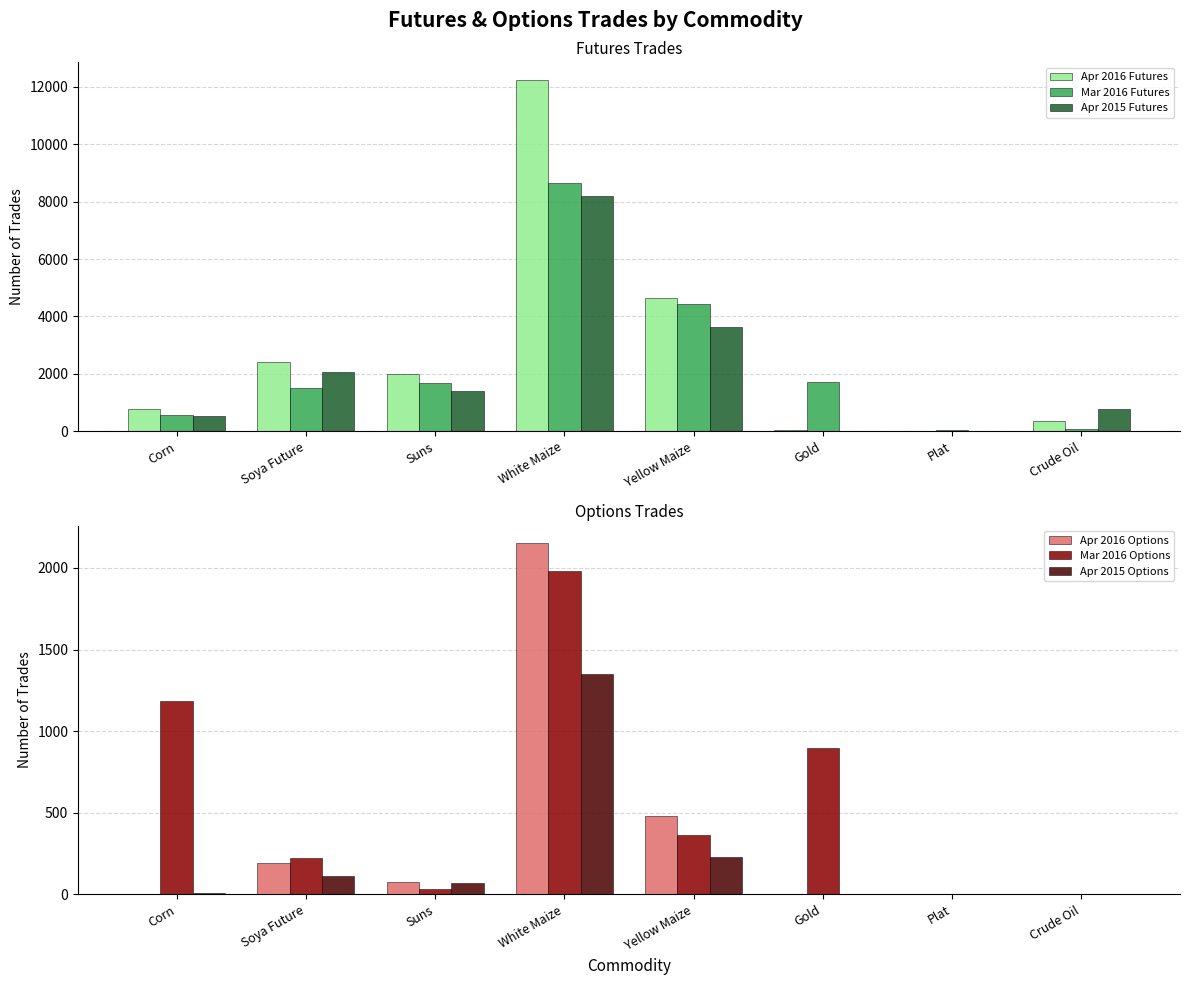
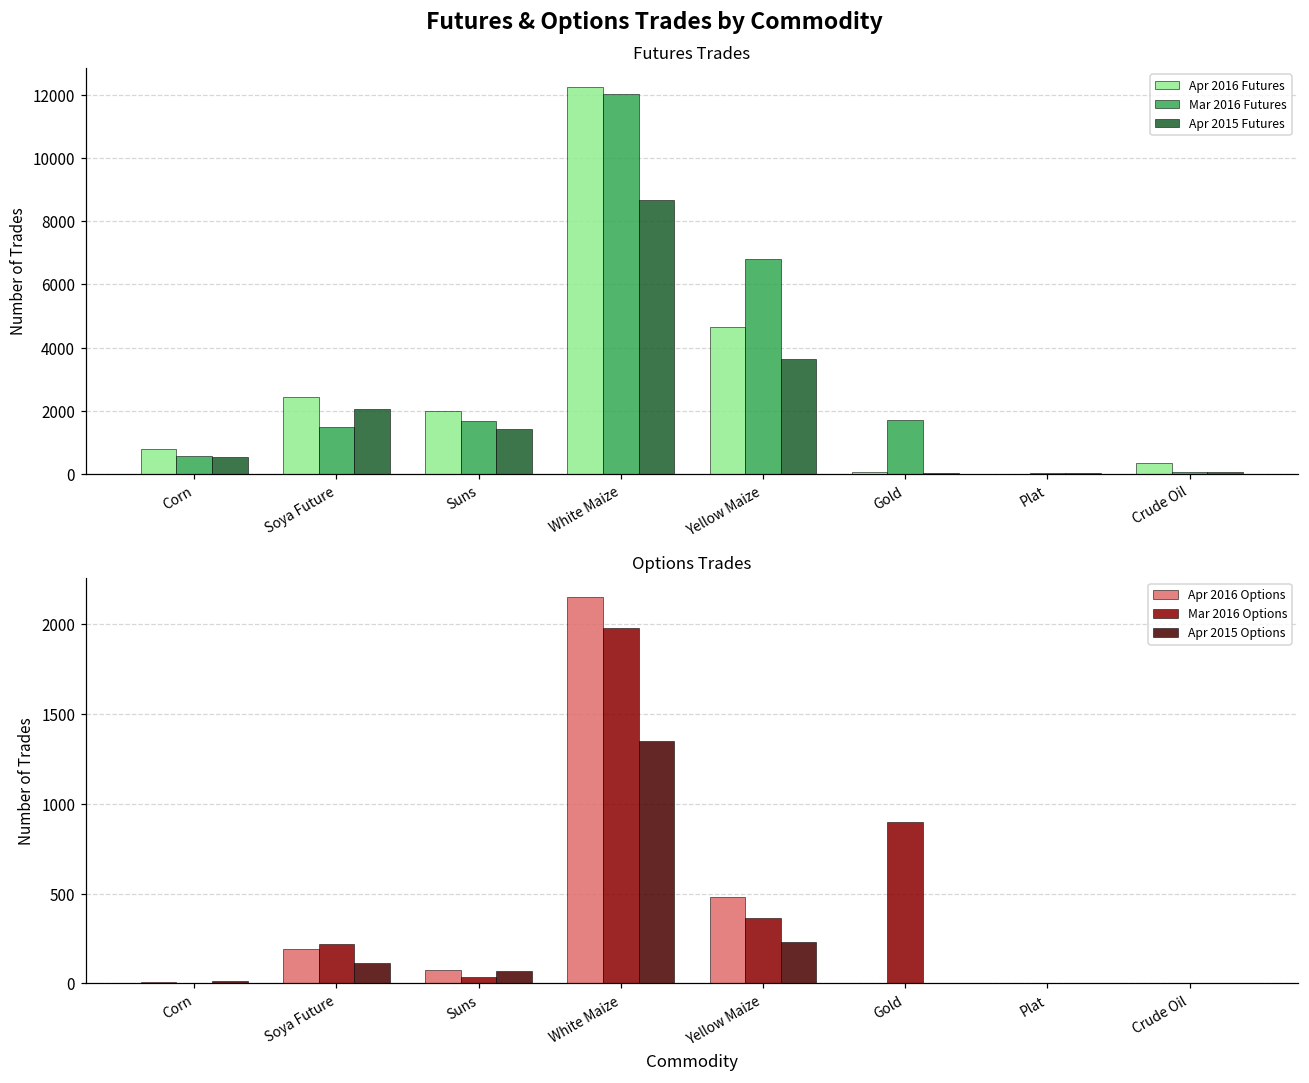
  {
    "Futures Trades": {
      "Apr 2016 Futures": {
        "Corn": 800,
        "Soya Future": 2400,
        "Suns": 2000,
        "White Maize": 12200,
        "Yellow Maize": 4600,
        "Crude Oil": 400
      },
      "Mar 2016 Futures": {
        "Corn": 600,
        "Soya Future": 1500,
        "Suns": 1700,
-       "White Maize": 8700,
-       "Yellow Maize": 4400,
+       "White Maize": 12000,
+       "Yellow Maize": 6800,
        "Gold": 1700
      },
      "Apr 2015 Futures": {
        "Corn": 500,
        "Soya Future": 2100,
        "Suns": 1400,
-       "White Maize": 8200,
+       "White Maize": 8700,
        "Yellow Maize": 3600,
-       "Crude Oil": 800
+       "Crude Oil": 100
      }
    },
    "Options Trades": {
      "Apr 2016 Options": {
        "Soya Future": 190,
        "Suns": 70,
        "White Maize": 2150,
        "Yellow Maize": 480,
        "Gold": 0,
        "Plat": 0,
        "Crude Oil": 0
      },
      "Mar 2016 Options": {
-       "Corn": 1180,
+       "Corn": 0,
        "Soya Future": 220,
        "Suns": 30,
        "White Maize": 1980,
        "Yellow Maize": 360,
        "Gold": 900,
        "Crude Oil": 0
      },
      "Apr 2015 Options": {
        "Soya Future": 110,
        "Suns": 70,
        "White Maize": 1350,
        "Yellow Maize": 230,
        "Gold": 0,
        "Plat": 0
      }
    }
  }
